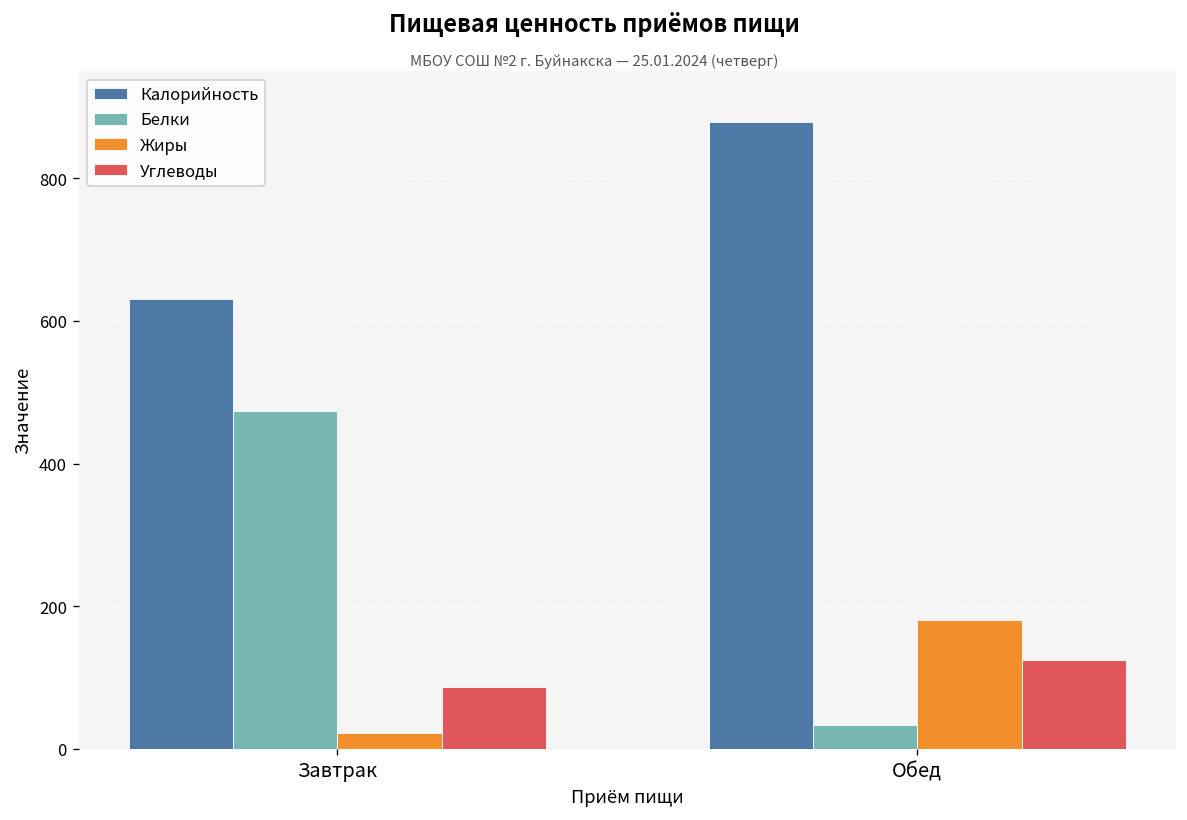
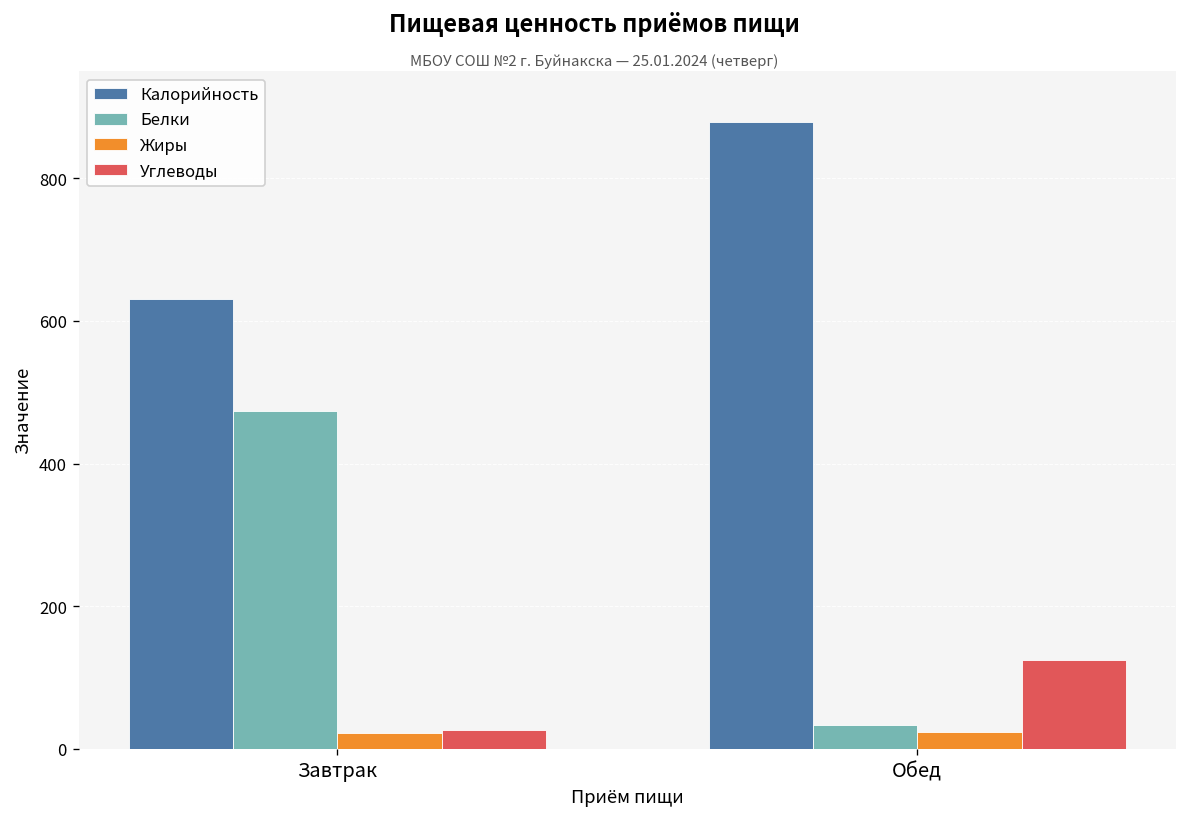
  {
    "Калорийность": {
      "Завтрак": 630,
      "Обед": 880
    },
    "Белки": {
      "Завтрак": 470,
      "Обед": 30
    },
    "Жиры": {
      "Завтрак": 20,
-     "Обед": 180
+     "Обед": 20
    },
    "Углеводы": {
-     "Завтрак": 90,
+     "Завтрак": 30,
      "Обед": 130
    }
  }
